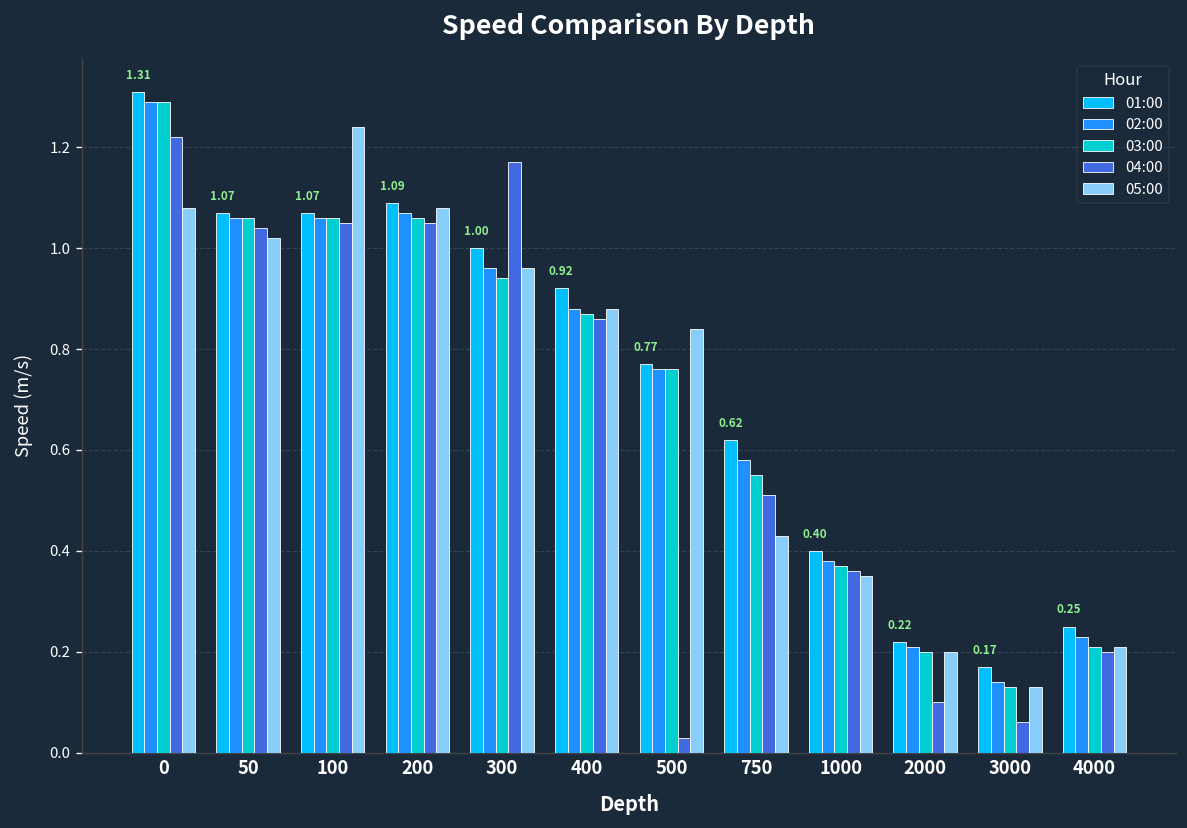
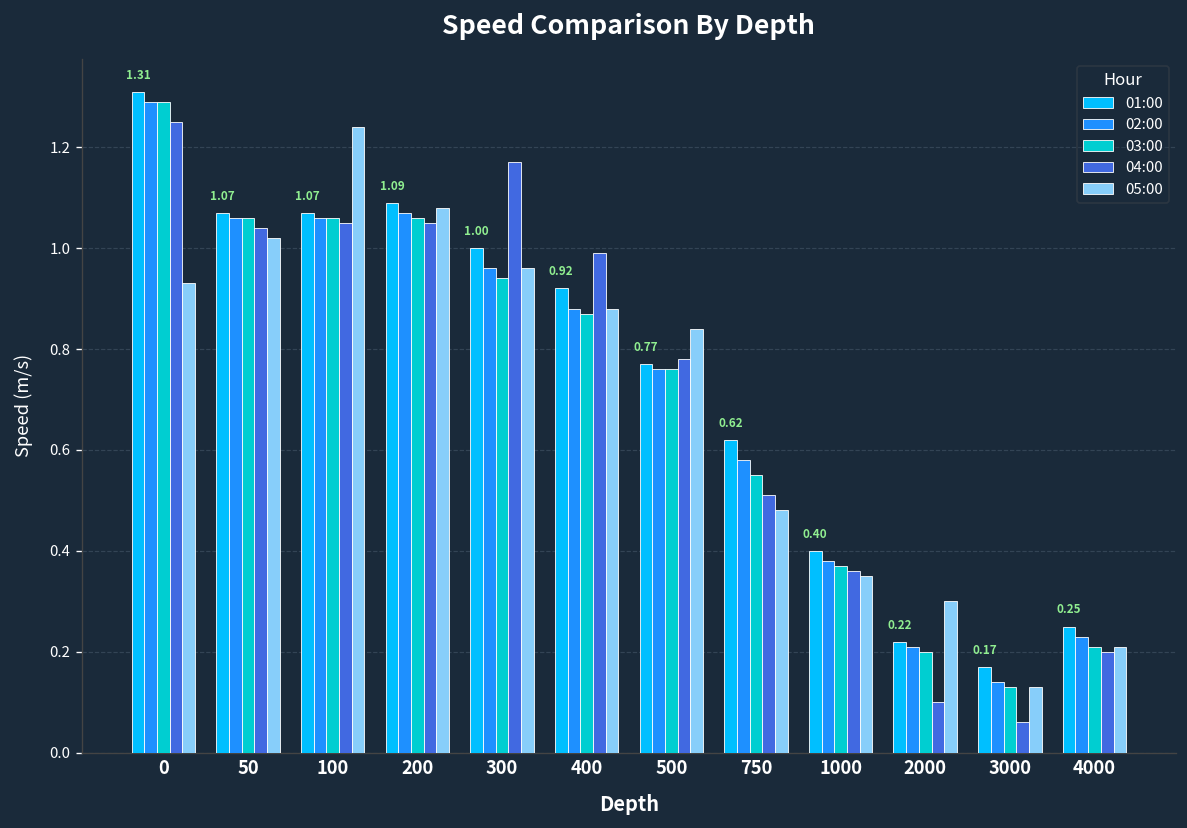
  {
    "04:00": {
-     "0": 1.22,
+     "0": 1.25,
      "50": 1.04,
      "100": 1.05,
      "200": 1.05,
      "300": 1.17,
-     "400": 0.86,
-     "500": 0.03,
+     "400": 0.99,
+     "500": 0.78,
      "750": 0.51,
      "1000": 0.36,
      "2000": 0.10,
      "3000": 0.06,
      "4000": 0.20
    },
    "05:00": {
-     "0": 1.08,
+     "0": 0.93,
      "50": 1.02,
      "100": 1.24,
      "200": 1.08,
      "300": 0.96,
      "400": 0.88,
      "500": 0.84,
-     "750": 0.43,
+     "750": 0.48,
      "1000": 0.35,
-     "2000": 0.2,
+     "2000": 0.3,
      "3000": 0.13,
      "4000": 0.21
    }
  }
